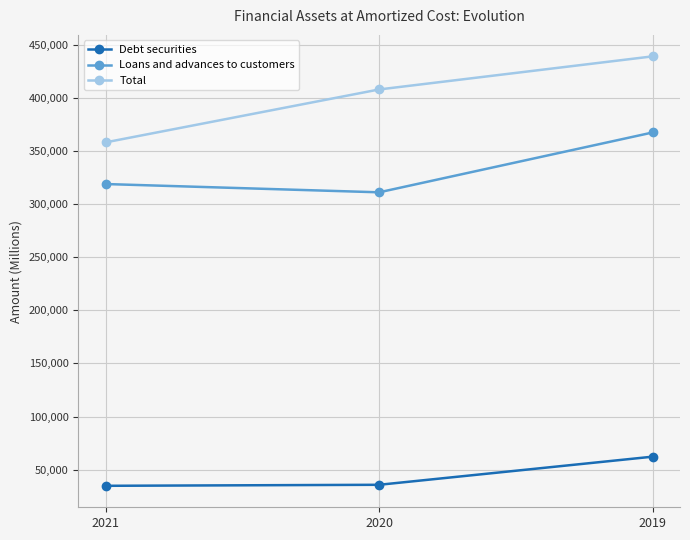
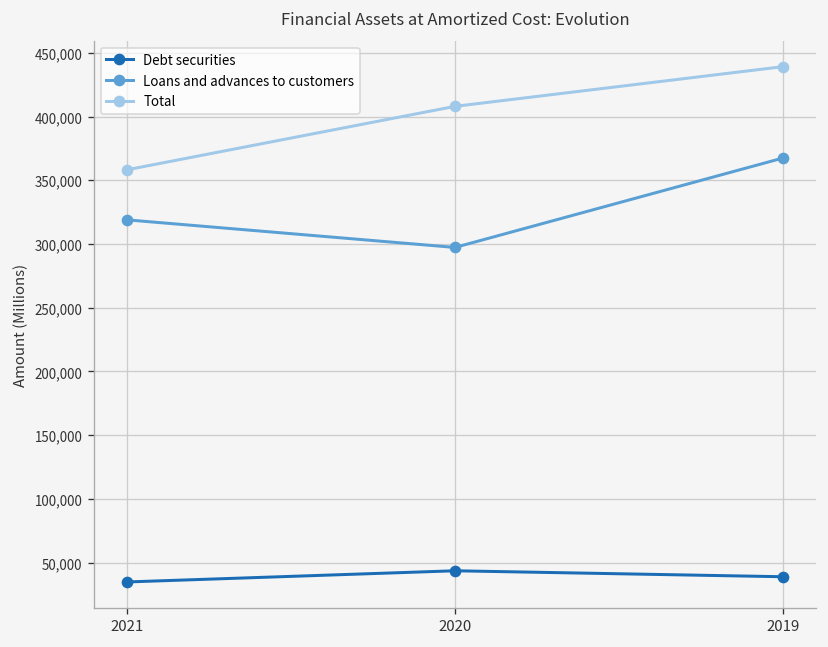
  {
    "Debt securities": {
      "2021": "35,000",
-     "2020": "36,000",
-     "2019": "62,000"
+     "2020": "44,000",
+     "2019": "39,000"
    },
    "Loans and advances to customers": {
      "2021": "319,000",
-     "2020": "311,000",
+     "2020": "297,000",
      "2019": "367,000"
    },
    "Total": {
      "2021": "358,000",
      "2020": "408,000",
      "2019": "439,000"
    }
  }
